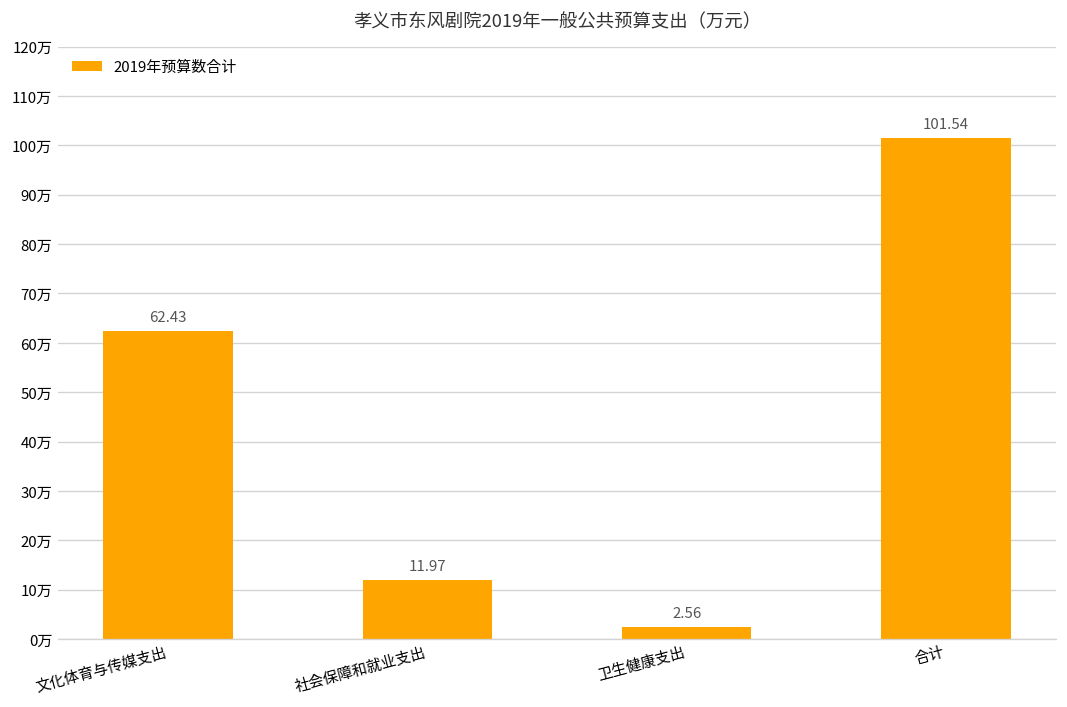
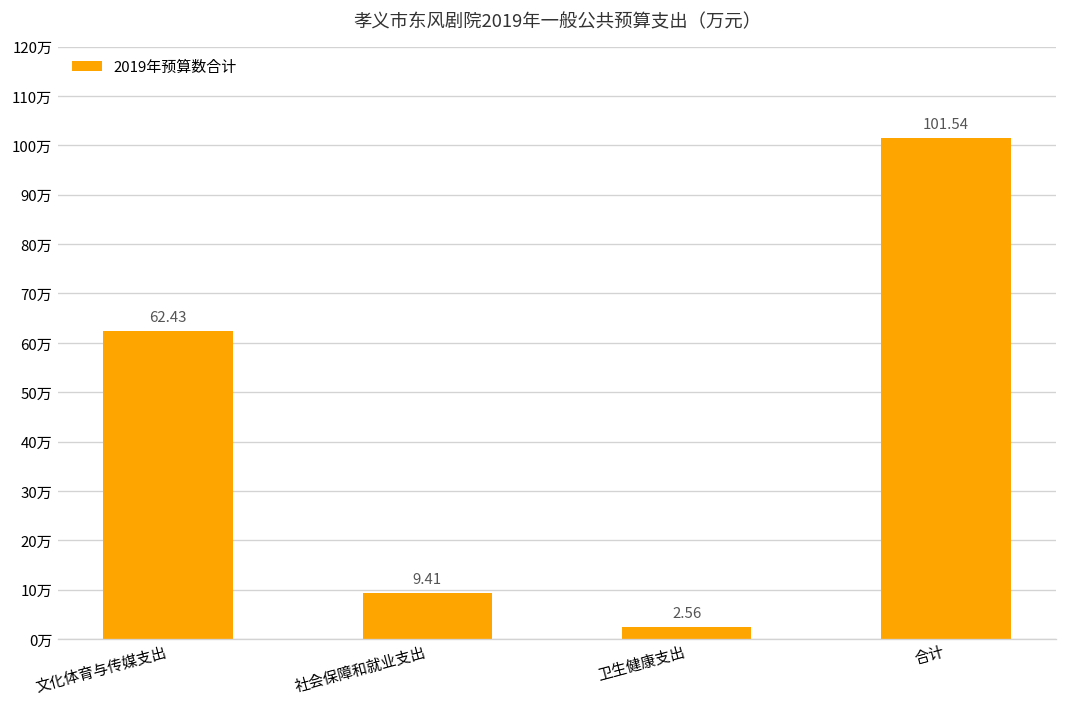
  {
    "文化体育与传媒支出": 62.43,
-   "社会保障和就业支出": 11.97,
+   "社会保障和就业支出": 9.41,
    "卫生健康支出": 2.56,
    "合计": 101.54
  }
